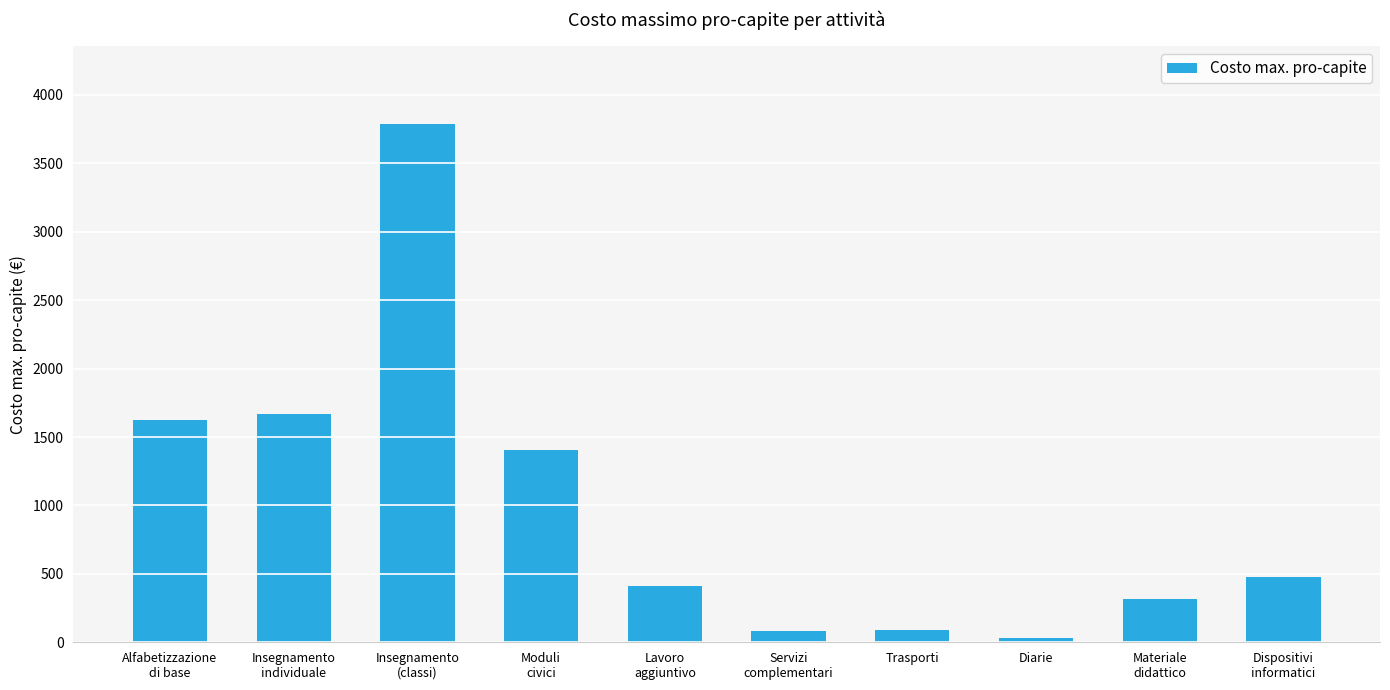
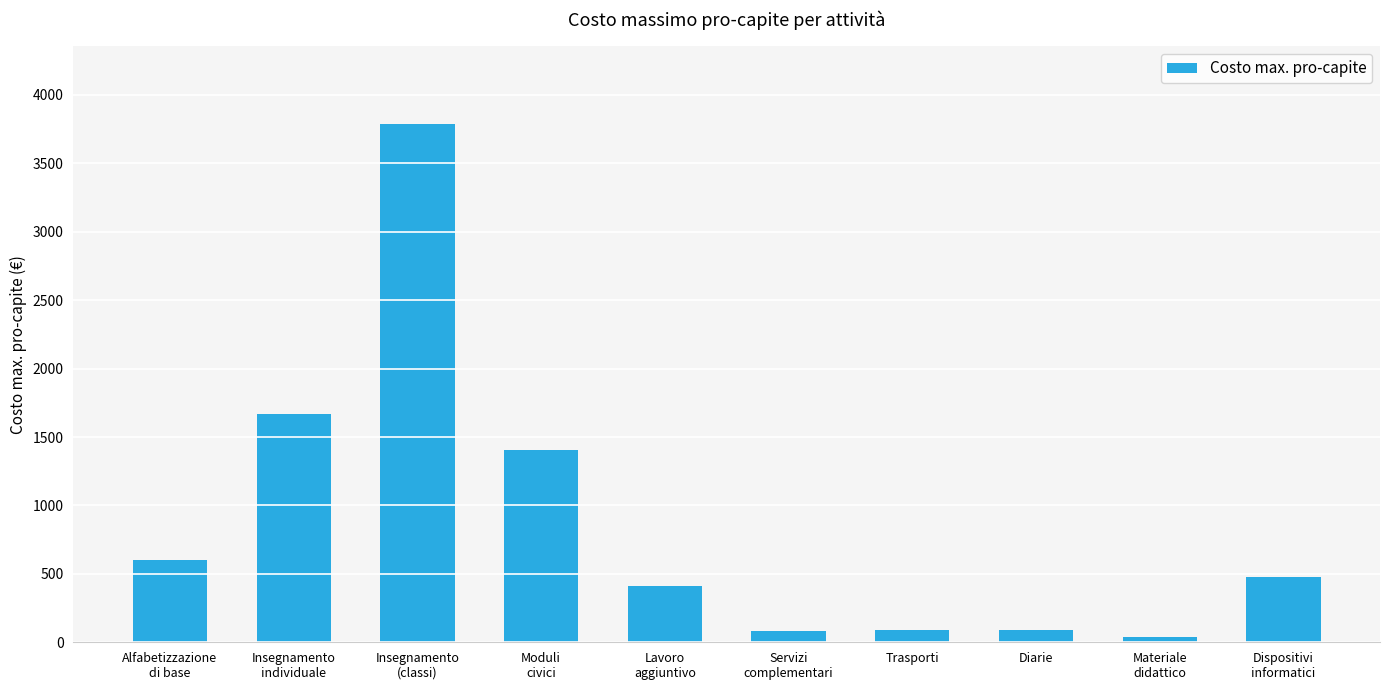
  {
-   "Alfabetizzazione di base": 1620,
+   "Alfabetizzazione di base": 600,
    "Insegnamento individuale": 1670,
    "Insegnamento (classi)": 3790,
    "Moduli civici": 1410,
    "Lavoro aggiuntivo": 410,
    "Servizi complementari": 80,
    "Trasporti": 90,
-   "Diarie": 30,
-   "Materiale didattico": 320,
+   "Diarie": 90,
+   "Materiale didattico": 40,
    "Dispositivi informatici": 480
  }
